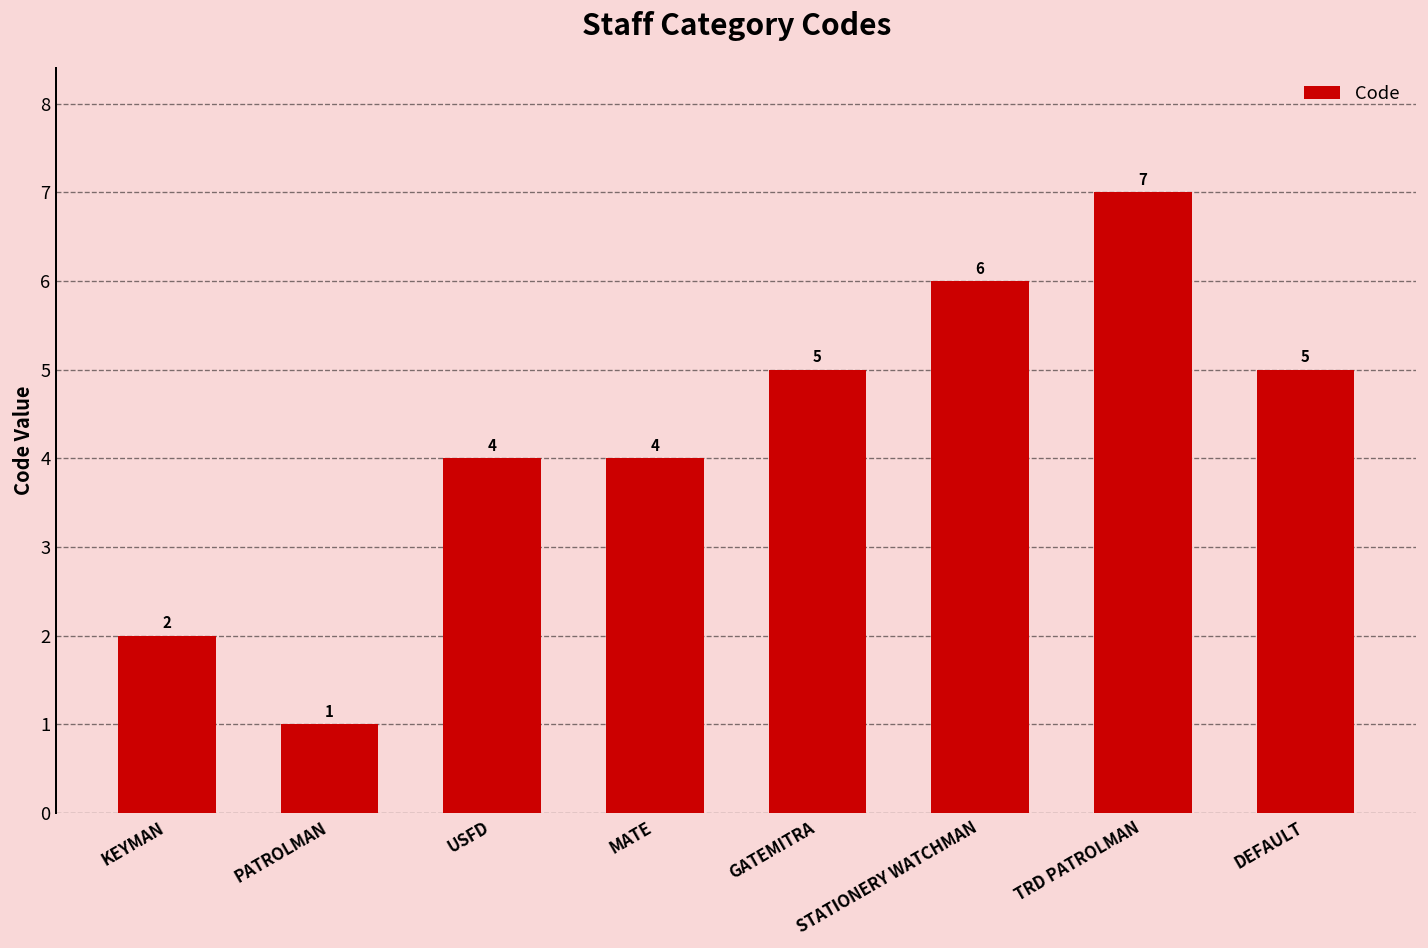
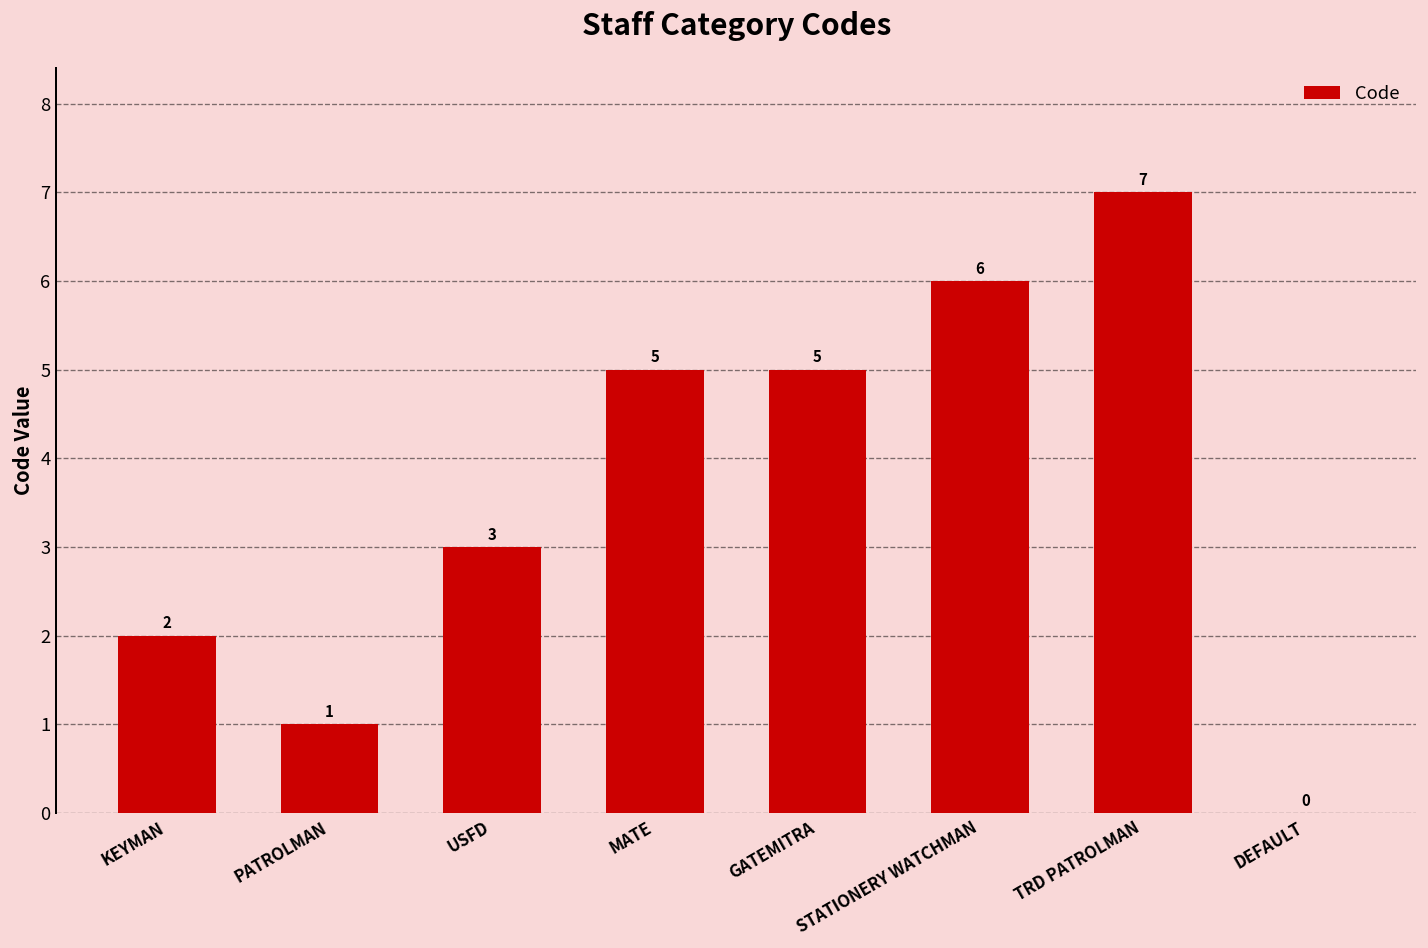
  {
    "KEYMAN": 2,
    "PATROLMAN": 1,
-   "USFD": 4,
-   "MATE": 4,
+   "USFD": 3,
+   "MATE": 5,
    "GATEMITRA": 5,
    "STATIONERY WATCHMAN": 6,
    "TRD PATROLMAN": 7,
-   "DEFAULT": 5
+   "DEFAULT": 0
  }
